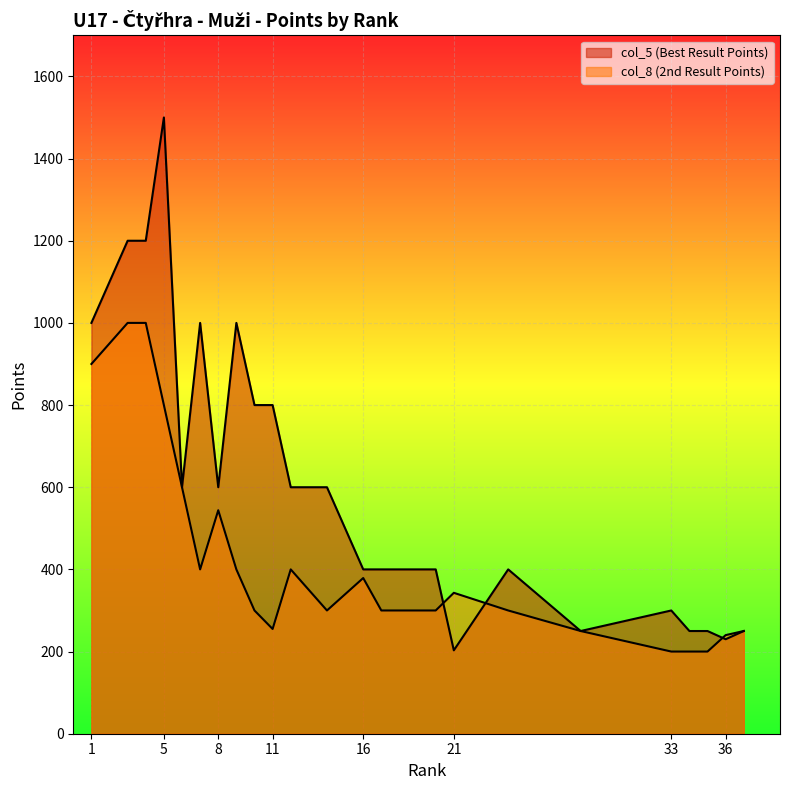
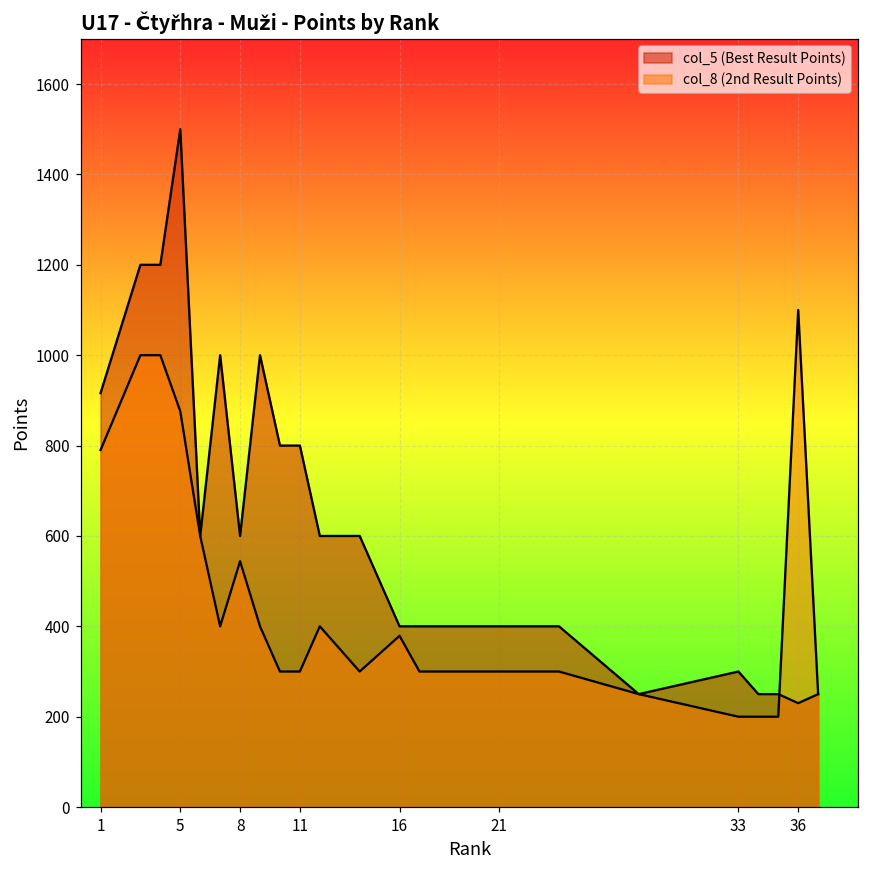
  {
    "col_5 (Best Result Points)": {
-     "1": 1000,
+     "1": 920,
      "5": 1500,
      "8": 600,
      "11": 800,
      "16": 400,
-     "21": 200,
+     "21": 400,
      "33": 300,
      "36": 230
    },
    "col_8 (2nd Result Points)": {
-     "1": 900,
-     "5": 800,
+     "1": 790,
+     "5": 880,
      "8": 540,
-     "11": 260,
+     "11": 300,
      "16": 380,
-     "21": 340,
+     "21": 300,
      "33": 200,
-     "36": 240
+     "36": 1100
    }
  }
